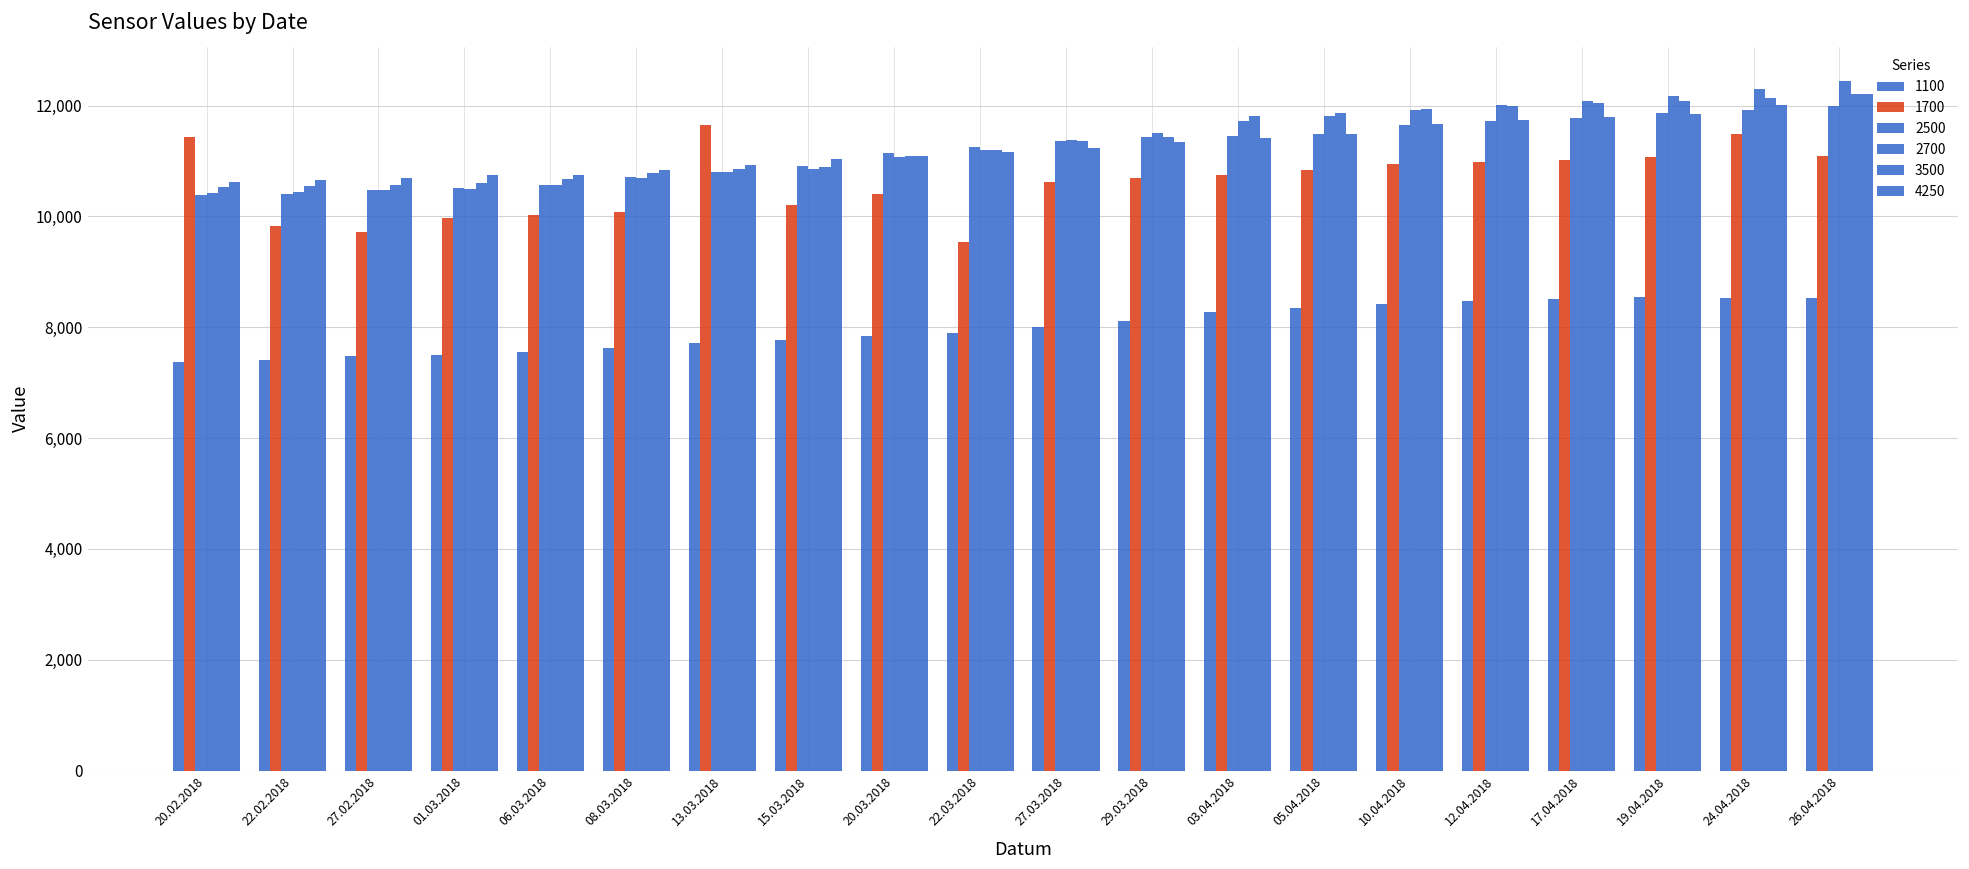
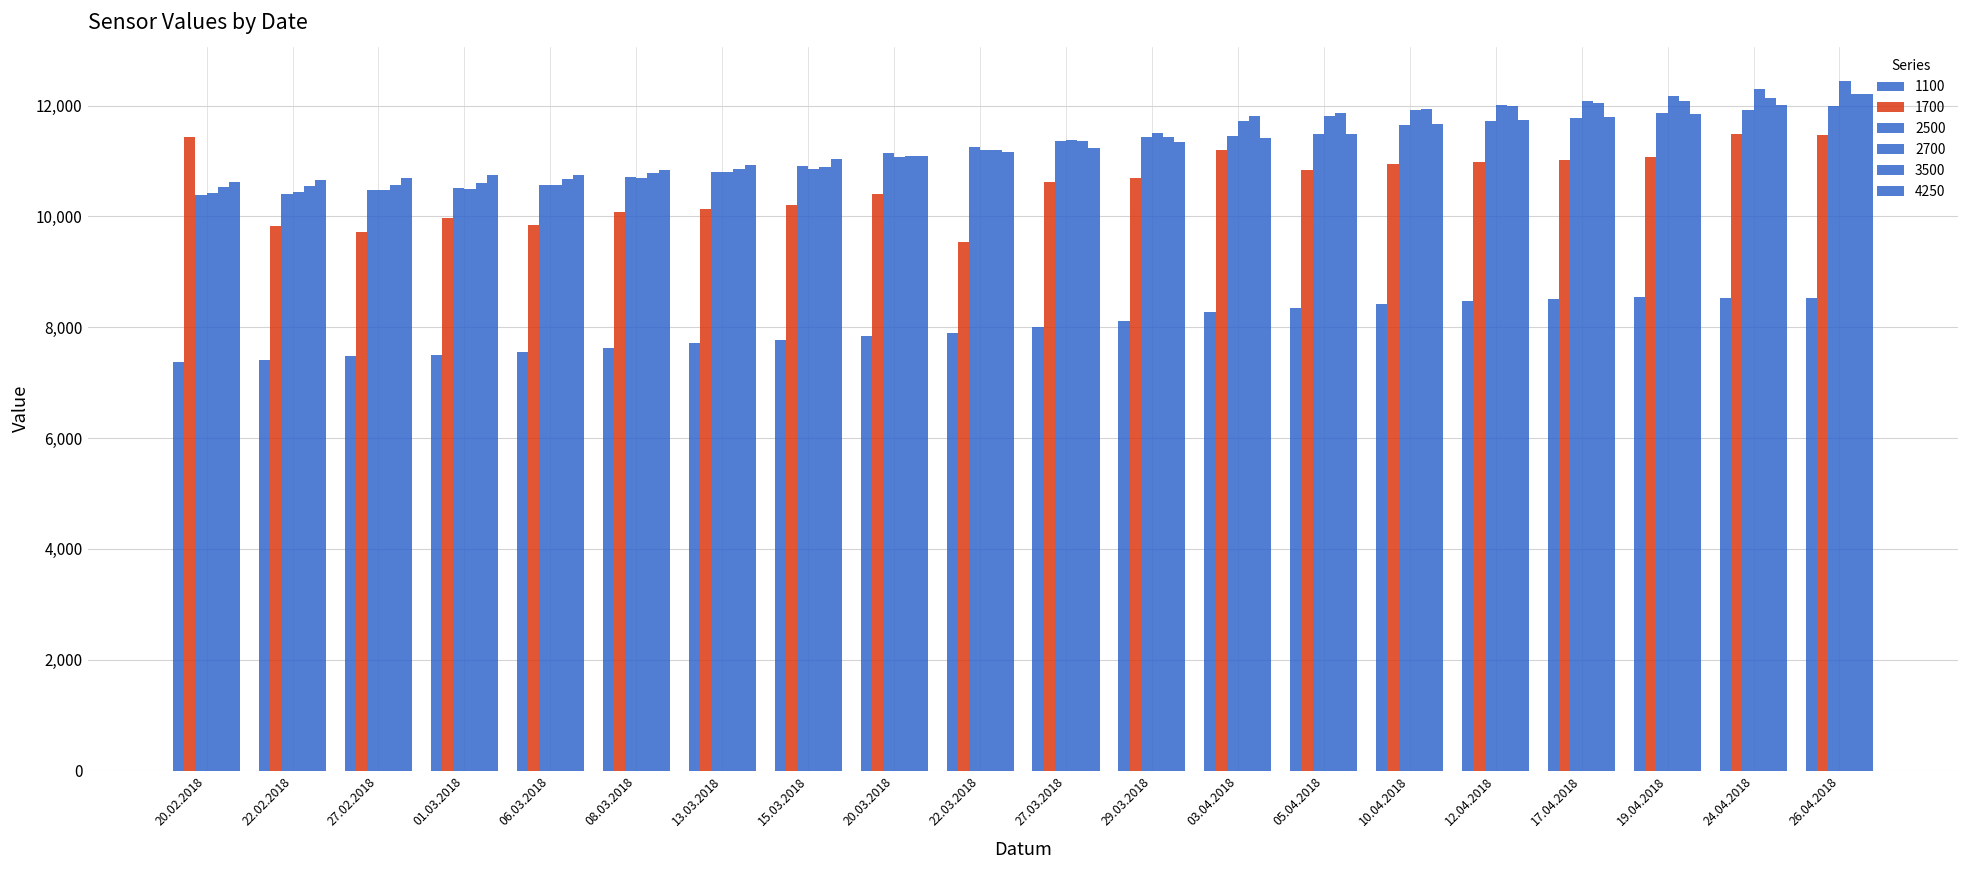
  {
    "1700": {
      "20.02.2018": "11,400",
      "22.02.2018": "9,800",
      "27.02.2018": "9,700",
      "01.03.2018": "10,000",
-     "06.03.2018": "10,000",
+     "06.03.2018": "9,800",
      "08.03.2018": "10,100",
-     "13.03.2018": "11,600",
+     "13.03.2018": "10,100",
      "15.03.2018": "10,200",
      "20.03.2018": "10,400",
      "22.03.2018": "9,500",
      "27.03.2018": "10,600",
      "29.03.2018": "10,700",
-     "03.04.2018": "10,800",
+     "03.04.2018": "11,200",
      "05.04.2018": "10,800",
      "10.04.2018": "10,900",
      "12.04.2018": "11,000",
      "17.04.2018": "11,000",
      "19.04.2018": "11,100",
      "24.04.2018": "11,500",
-     "26.04.2018": "11,100"
+     "26.04.2018": "11,500"
    }
  }
